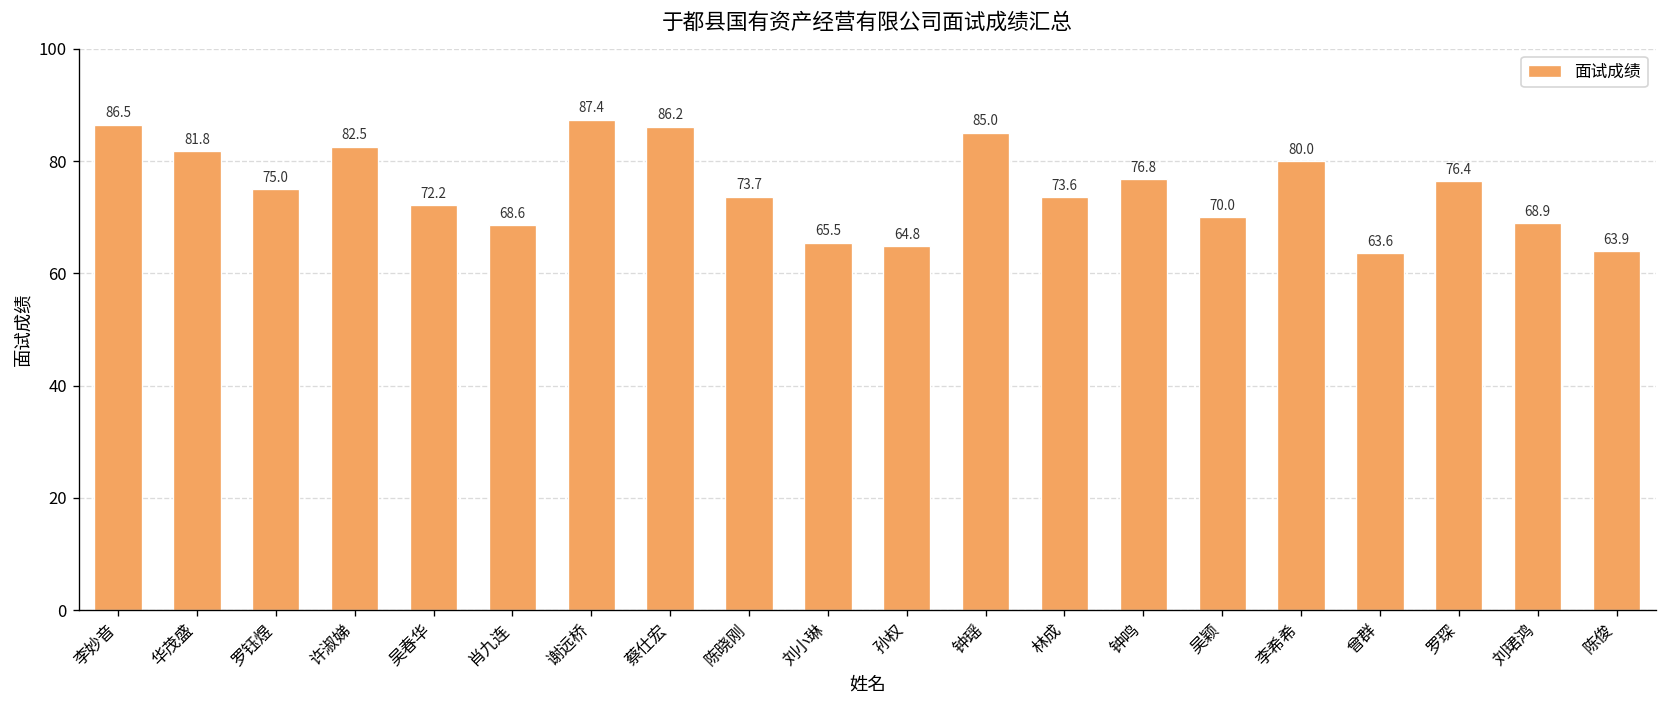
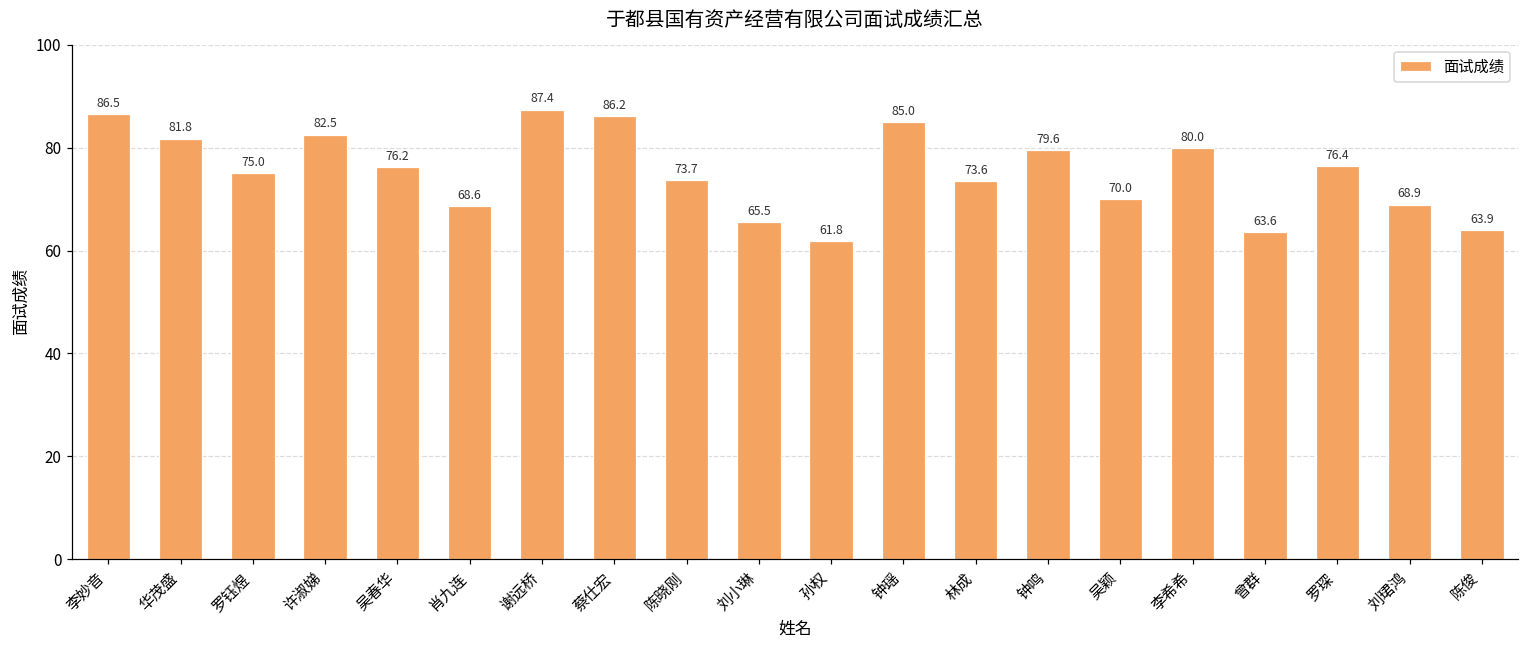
  {
    "李妙音": 86.5,
    "华茂盛": 81.8,
    "罗钰煜": 75.0,
    "许淑娣": 82.5,
-   "吴春华": 72.2,
+   "吴春华": 76.2,
    "肖九连": 68.6,
    "谢远桥": 87.4,
    "蔡仕宏": 86.2,
    "陈晓刚": 73.7,
    "刘小琳": 65.5,
-   "孙权": 64.8,
+   "孙权": 61.8,
    "钟瑶": 85.0,
    "林成": 73.6,
-   "钟鸣": 76.8,
+   "钟鸣": 79.6,
    "吴颖": 70.0,
    "李希希": 80.0,
    "曾群": 63.6,
    "罗琛": 76.4,
    "刘珺鸿": 68.9,
    "陈俊": 63.9
  }
